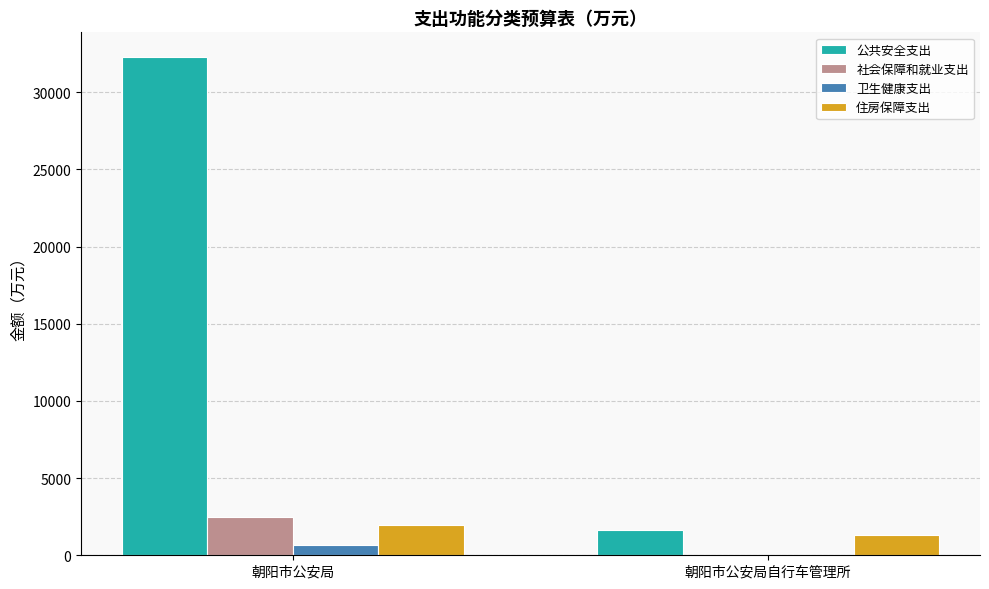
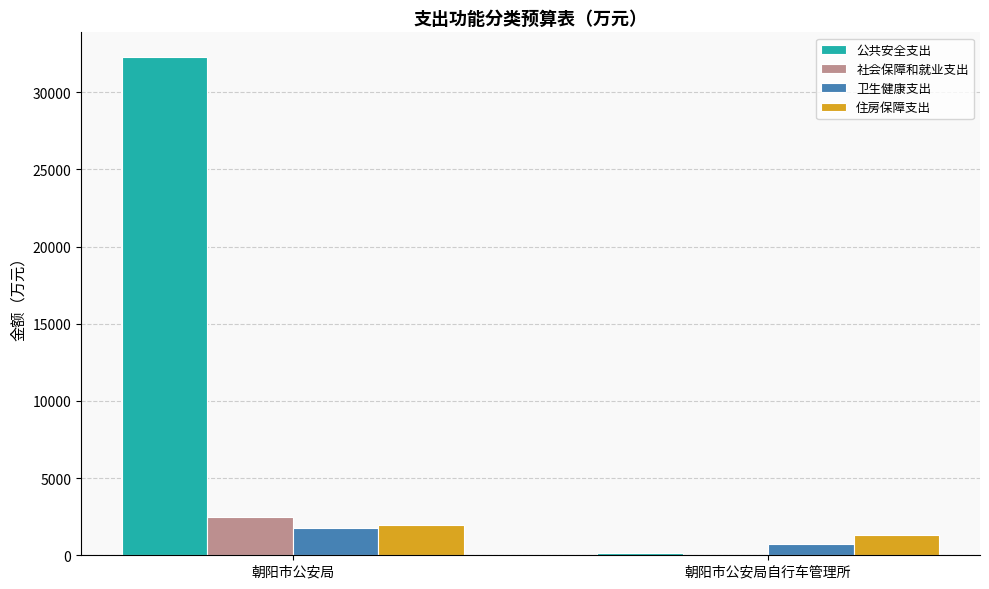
  {
    "公共安全支出": {
      "朝阳市公安局": 32300,
-     "朝阳市公安局自行车管理所": 1700
+     "朝阳市公安局自行车管理所": 100
    },
    "社会保障和就业支出": {
      "朝阳市公安局": 2500
    },
    "卫生健康支出": {
-     "朝阳市公安局": 700,
-     "朝阳市公安局自行车管理所": 0
+     "朝阳市公安局": 1800,
+     "朝阳市公安局自行车管理所": 800
    },
    "住房保障支出": {
      "朝阳市公安局": 2000,
      "朝阳市公安局自行车管理所": 1300
    }
  }
